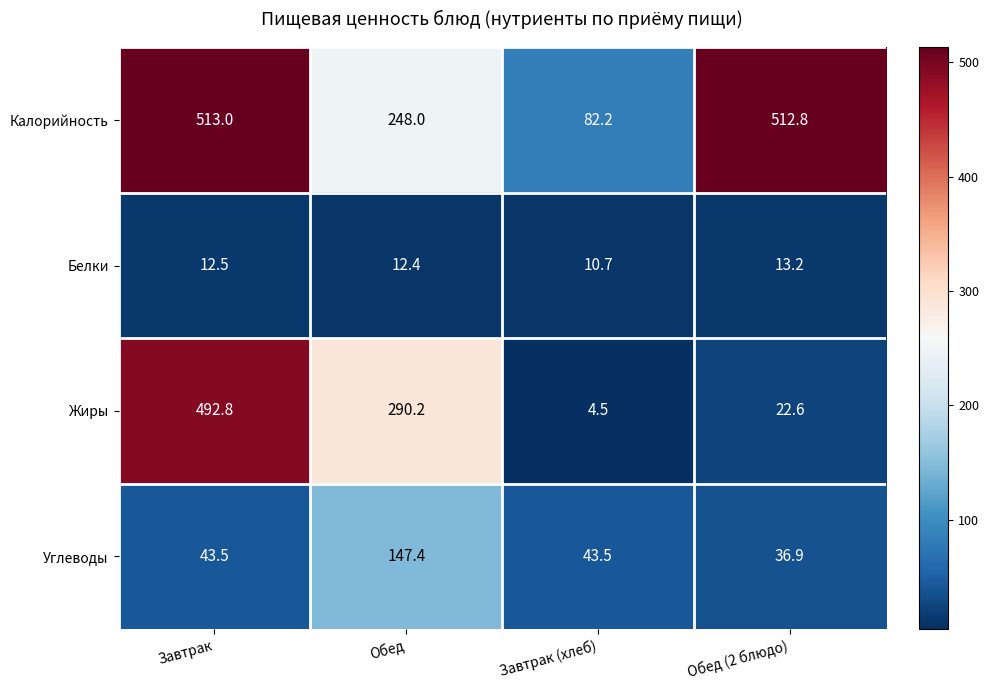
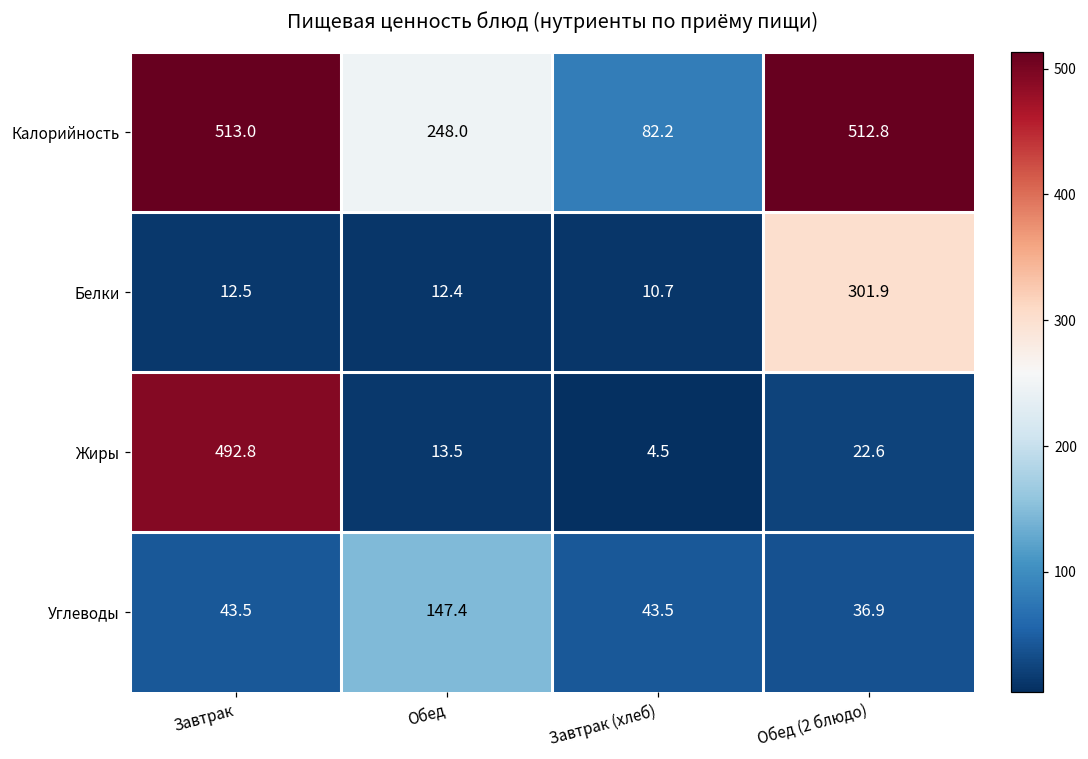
  {
    "Калорийность": {
      "Завтрак": 513.0,
      "Обед": 248.0,
      "Завтрак (хлеб)": 82.2,
      "Обед (2 блюдо)": 512.8
    },
    "Белки": {
      "Завтрак": 12.5,
      "Обед": 12.4,
      "Завтрак (хлеб)": 10.7,
-     "Обед (2 блюдо)": 13.2
+     "Обед (2 блюдо)": 301.9
    },
    "Жиры": {
      "Завтрак": 492.8,
-     "Обед": 290.2,
+     "Обед": 13.5,
      "Завтрак (хлеб)": 4.5,
      "Обед (2 блюдо)": 22.6
    },
    "Углеводы": {
      "Завтрак": 43.5,
      "Обед": 147.4,
      "Завтрак (хлеб)": 43.5,
      "Обед (2 блюдо)": 36.9
    }
  }
